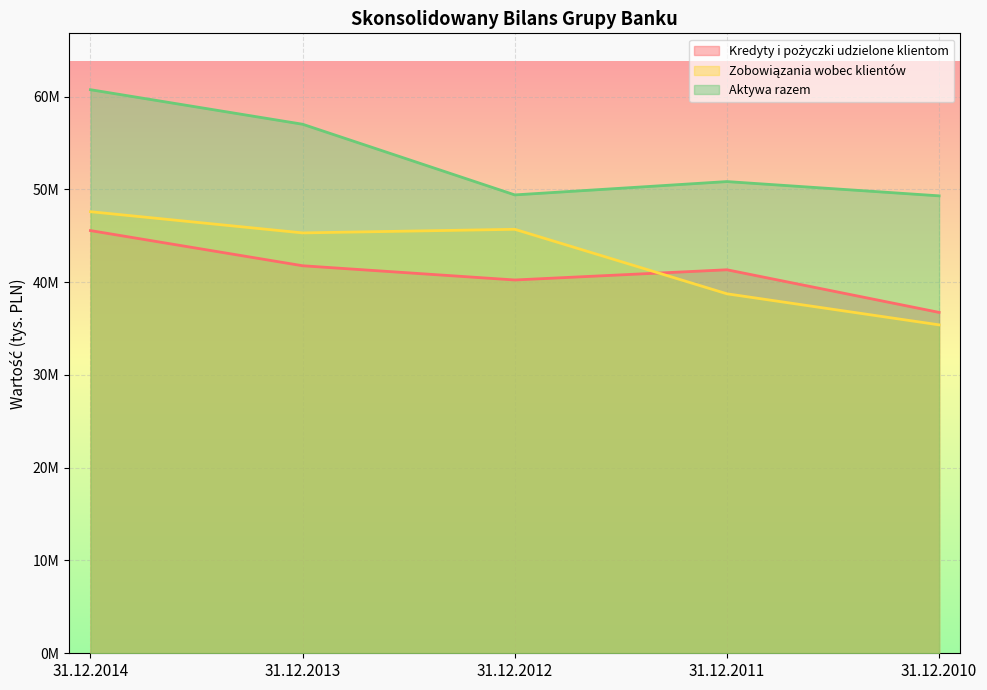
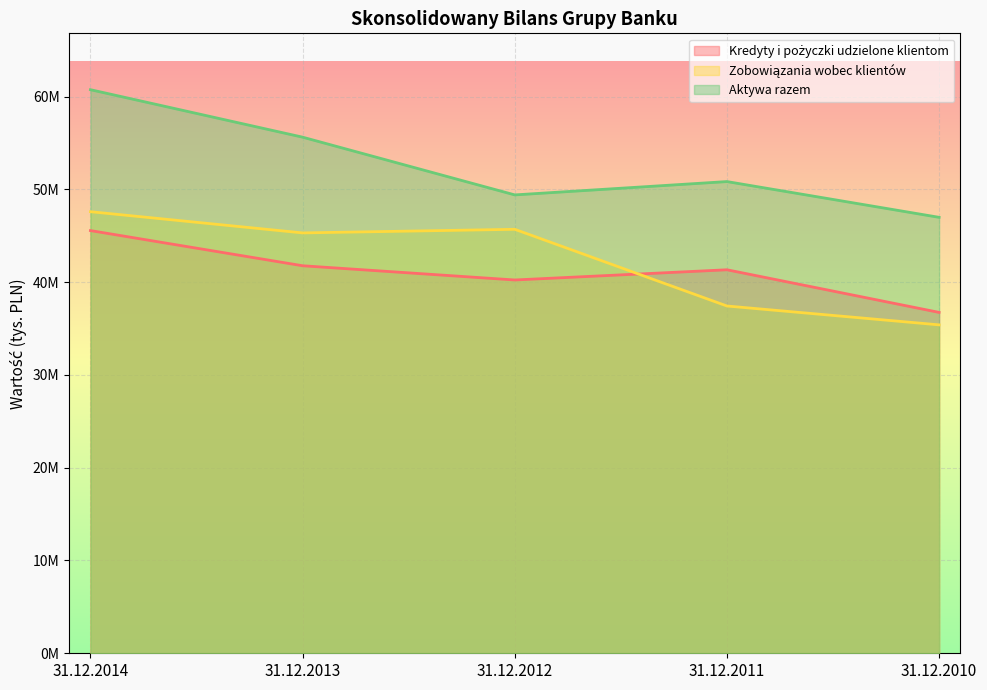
  {
    "Kredyty i pożyczki udzielone klientom": {
      "31.12.2014": 46000000,
      "31.12.2013": 42000000,
      "31.12.2012": 40000000,
      "31.12.2011": 41000000,
      "31.12.2010": 37000000
    },
    "Zobowiązania wobec klientów": {
      "31.12.2014": 48000000,
      "31.12.2013": 45000000,
      "31.12.2012": 46000000,
-     "31.12.2011": 39000000,
+     "31.12.2011": 37000000,
      "31.12.2010": 35000000
    },
    "Aktywa razem": {
      "31.12.2014": 61000000,
-     "31.12.2013": 57000000,
+     "31.12.2013": 56000000,
      "31.12.2012": 49000000,
      "31.12.2011": 51000000,
-     "31.12.2010": 49000000
+     "31.12.2010": 47000000
    }
  }
